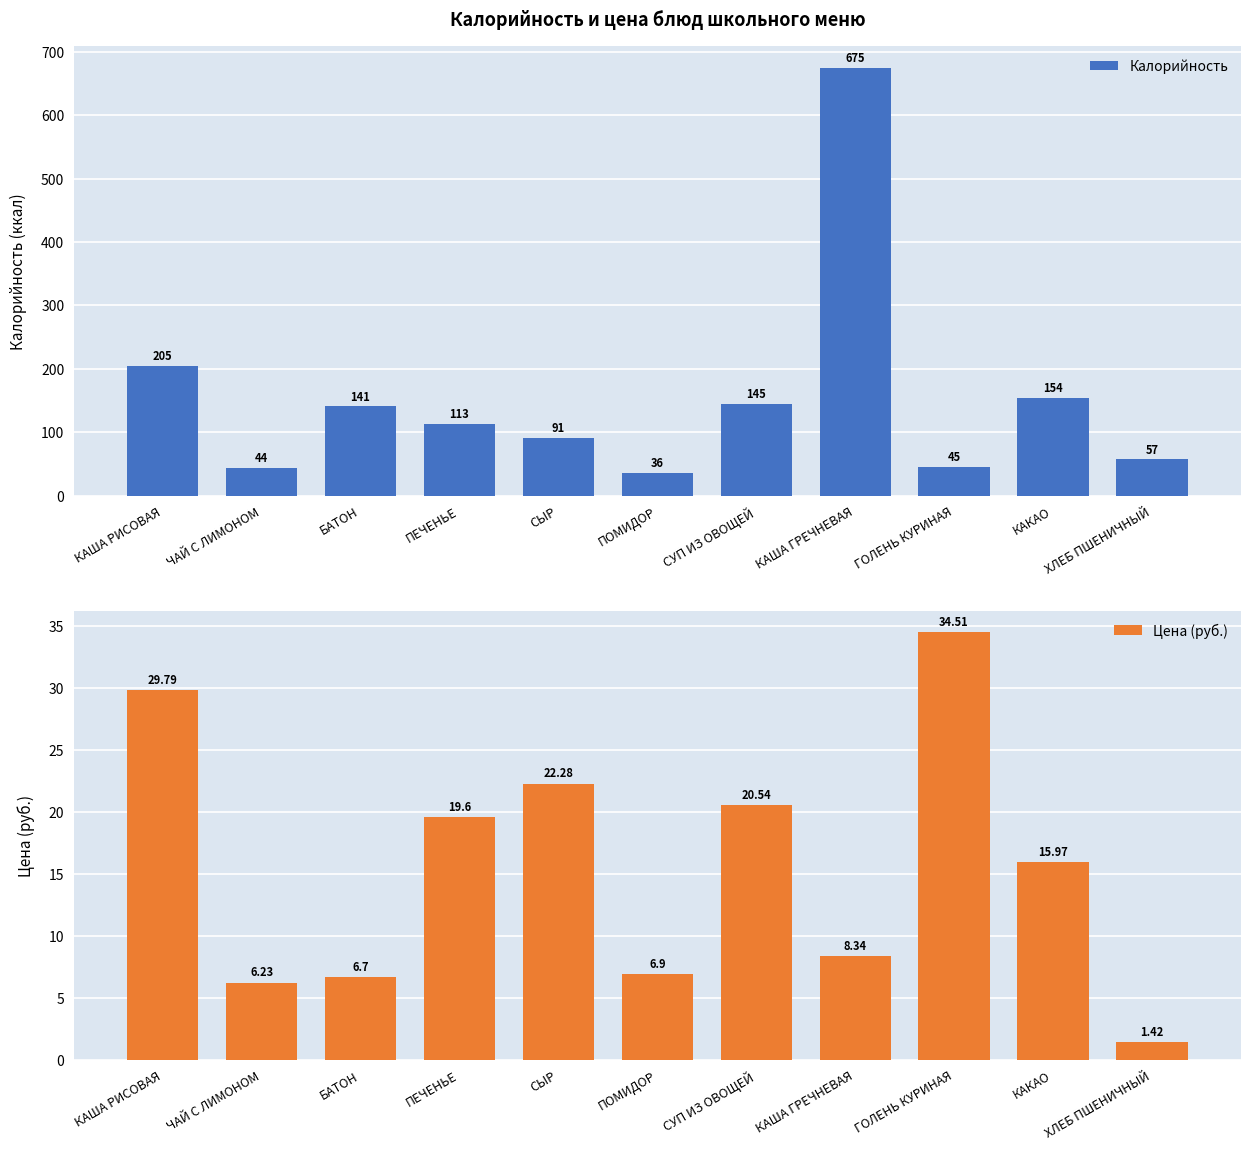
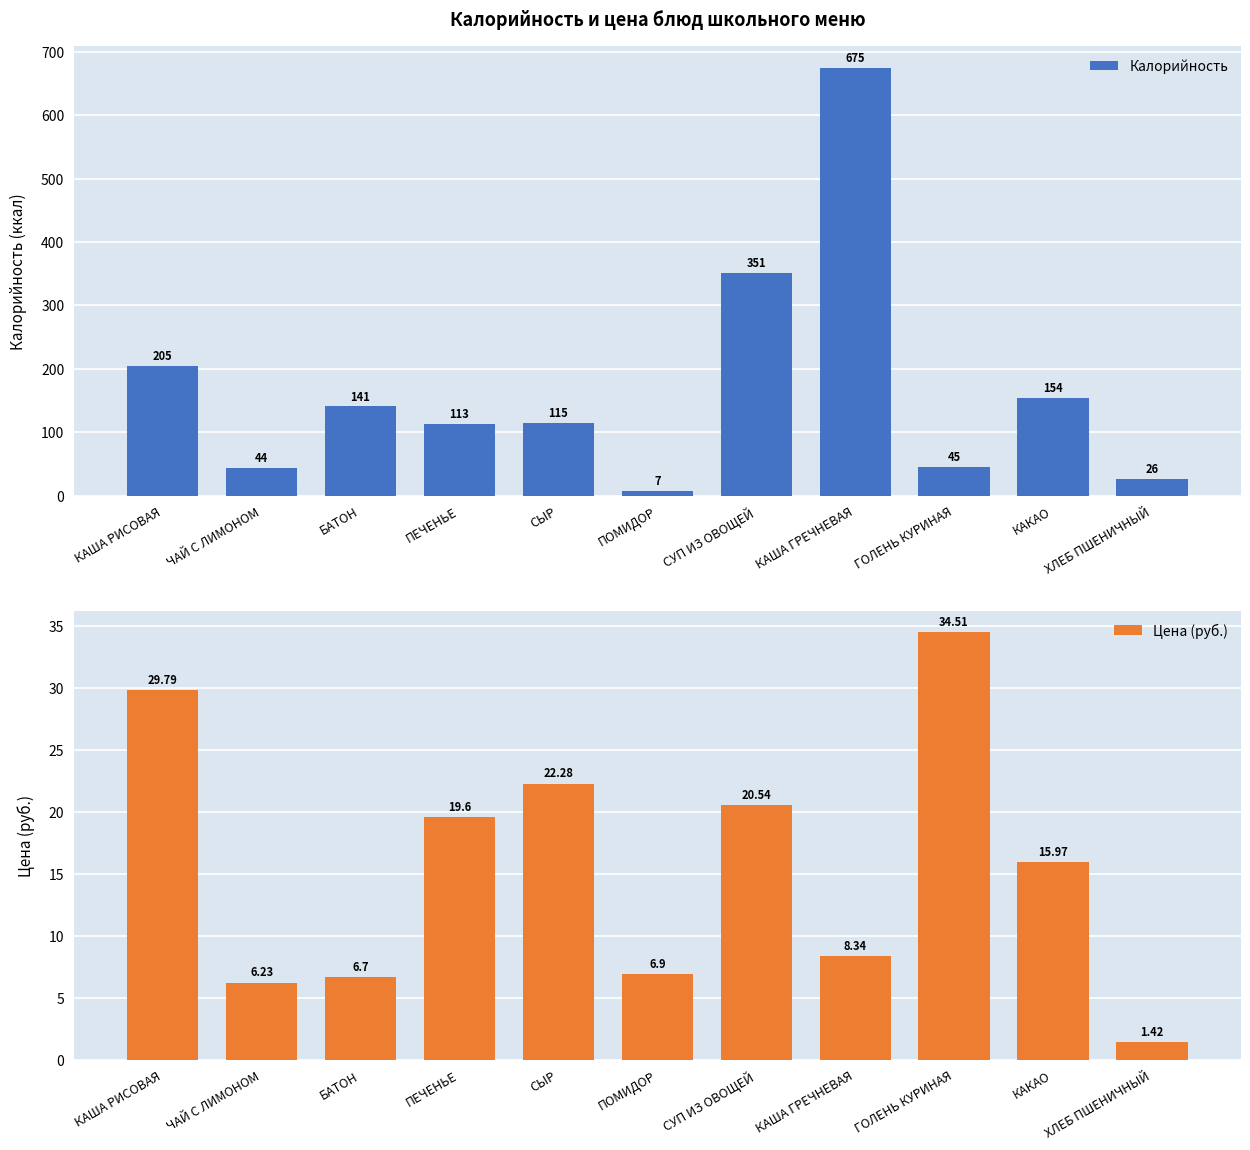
  {
    "Калорийность и цена блюд школьного меню": {
      "КАША РИСОВАЯ": 205,
      "ЧАЙ С ЛИМОНОМ": 44,
      "БАТОН": 141,
      "ПЕЧЕНЬЕ": 113,
-     "СЫР": 91,
-     "ПОМИДОР": 36,
-     "СУП ИЗ ОВОЩЕЙ": 145,
+     "СЫР": 115,
+     "ПОМИДОР": 7,
+     "СУП ИЗ ОВОЩЕЙ": 351,
      "КАША ГРЕЧНЕВАЯ": 675,
      "ГОЛЕНЬ КУРИНАЯ": 45,
      "КАКАО": 154,
-     "ХЛЕБ ПШЕНИЧНЫЙ": 57
+     "ХЛЕБ ПШЕНИЧНЫЙ": 26
    }
  }
